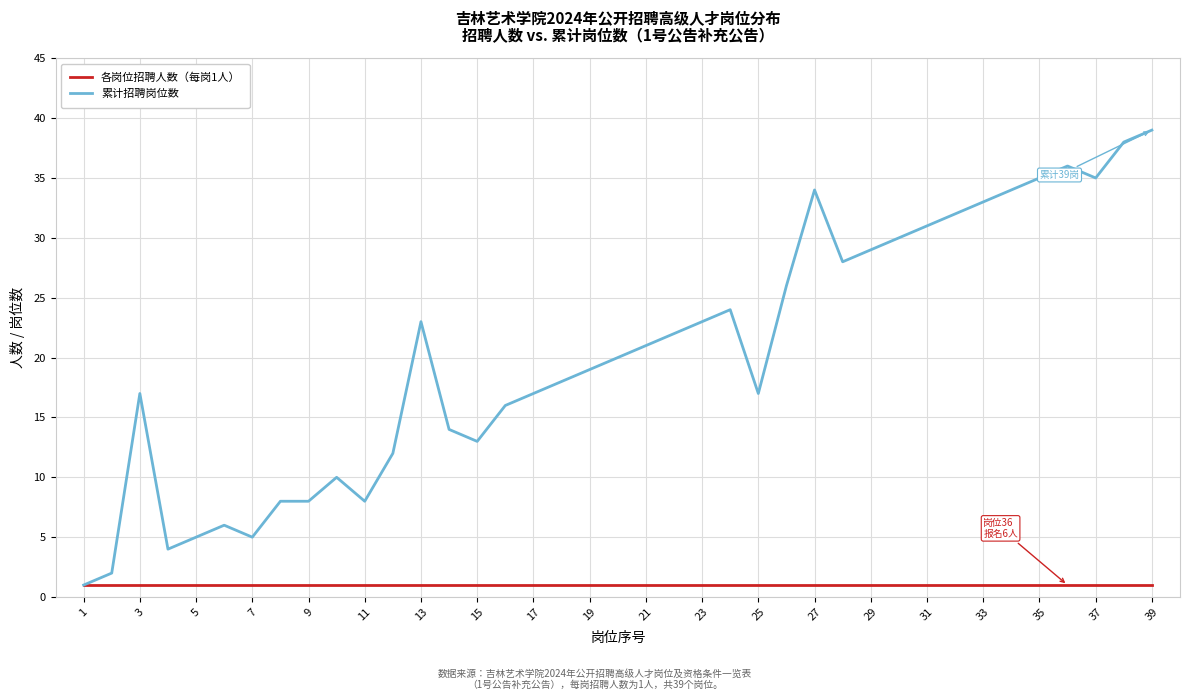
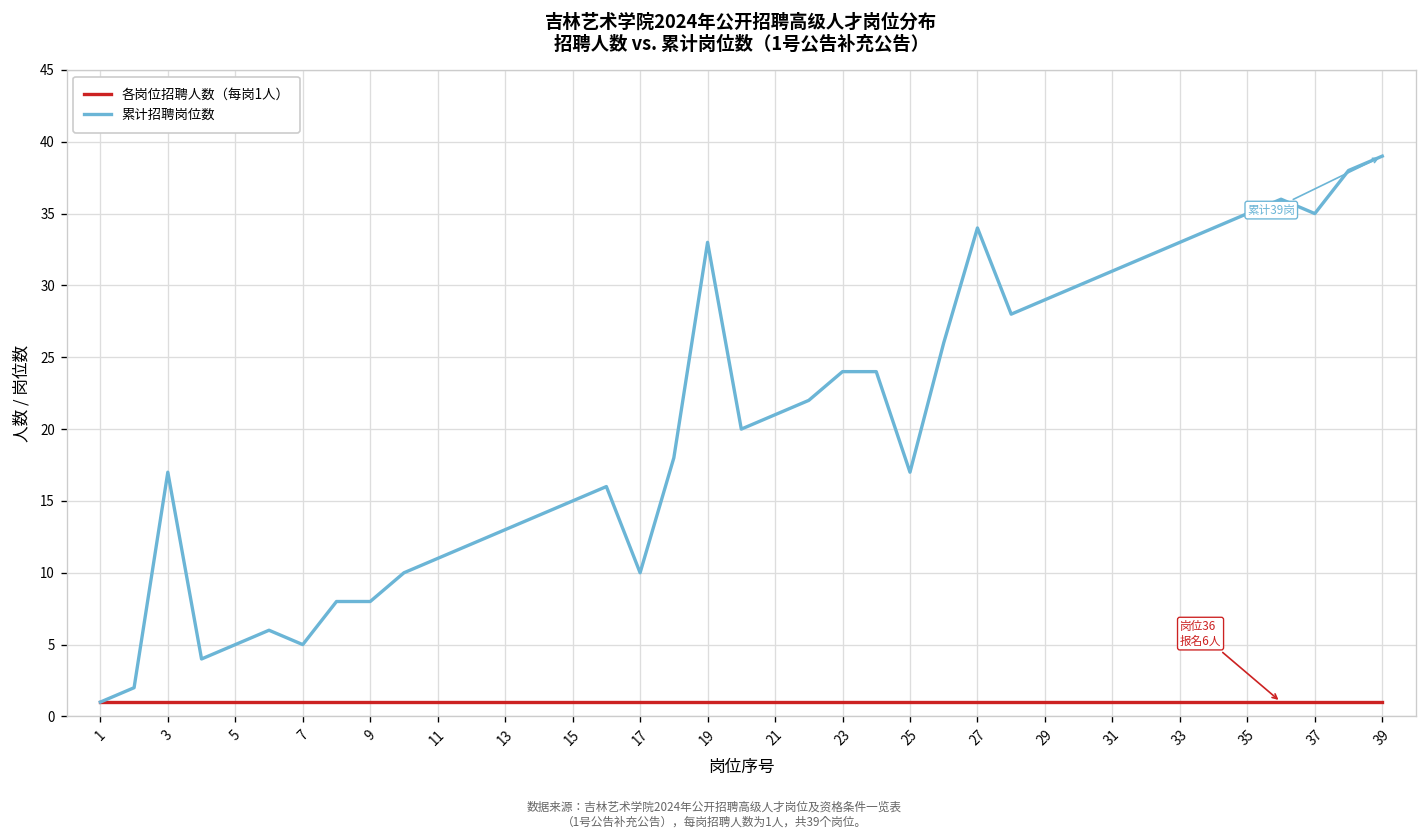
  {
    "各岗位招聘人数（每岗1人）": {
      "3": 1,
      "5": 1,
      "7": 1,
      "9": 1,
      "11": 1,
      "13": 1,
      "15": 1,
      "17": 1,
      "19": 1,
      "21": 1,
      "23": 1,
      "25": 1,
      "27": 1,
      "29": 1,
      "31": 1,
      "33": 1,
      "35": 1,
      "37": 1,
      "39": 1
    },
    "累计招聘岗位数": {
      "3": 17,
      "5": 5,
      "7": 5,
      "9": 8,
-     "11": 8,
-     "13": 23,
-     "15": 13,
-     "17": 17,
-     "19": 19,
+     "11": 11,
+     "13": 13,
+     "15": 15,
+     "17": 10,
+     "19": 33,
      "21": 21,
-     "23": 23,
+     "23": 24,
      "25": 17,
      "27": 34,
      "29": 29,
      "31": 31,
      "33": 33,
      "37": 35,
      "39": 39
    }
  }
